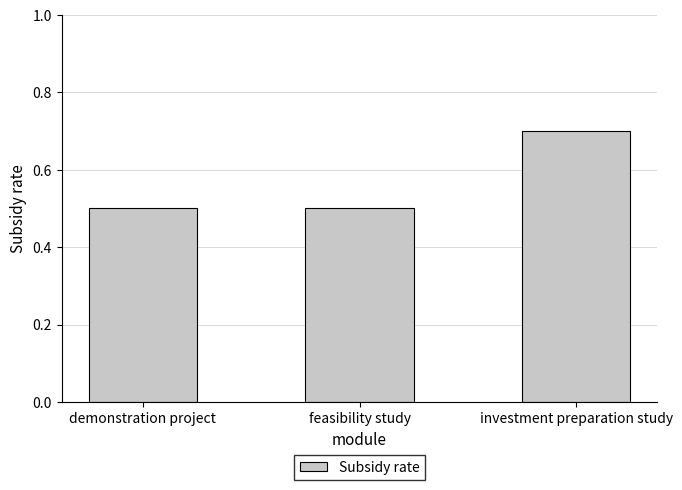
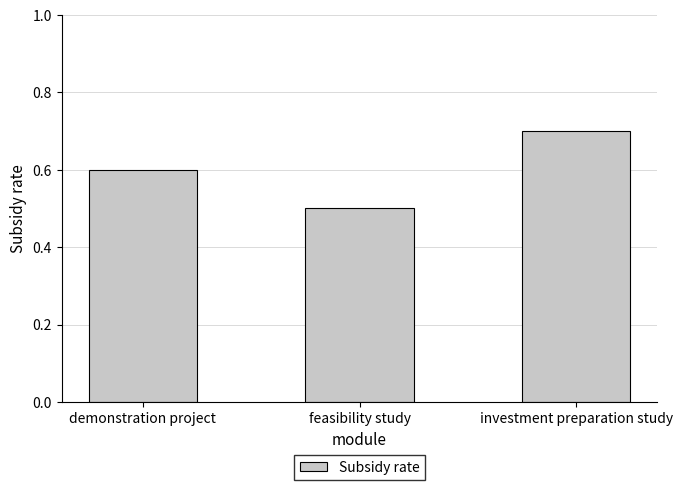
  {
-   "demonstration project": 0.5,
+   "demonstration project": 0.6,
    "feasibility study": 0.5,
    "investment preparation study": 0.7
  }
